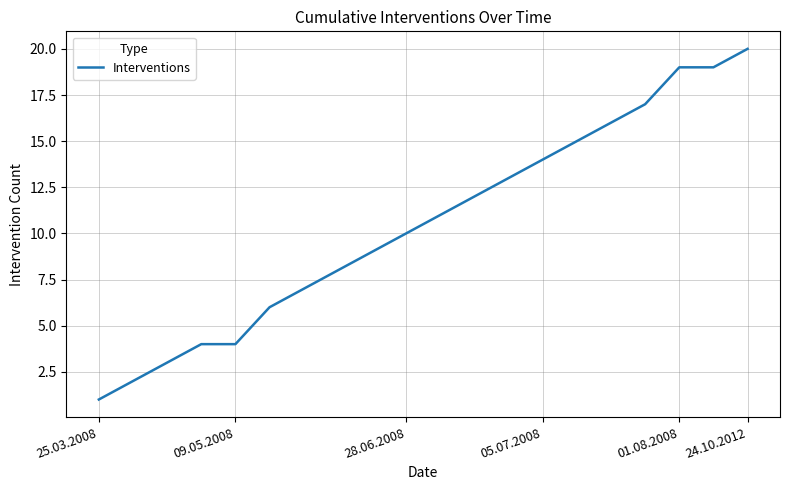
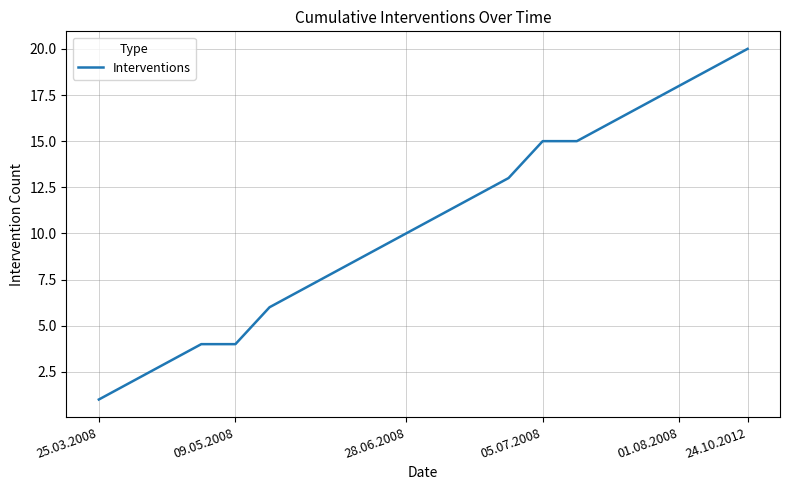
  {
    "25.03.2008": 1,
    "09.05.2008": 4,
-   "05.07.2008": 14,
-   "01.08.2008": 19,
+   "05.07.2008": 15,
+   "01.08.2008": 18,
    "24.10.2012": 20
  }
